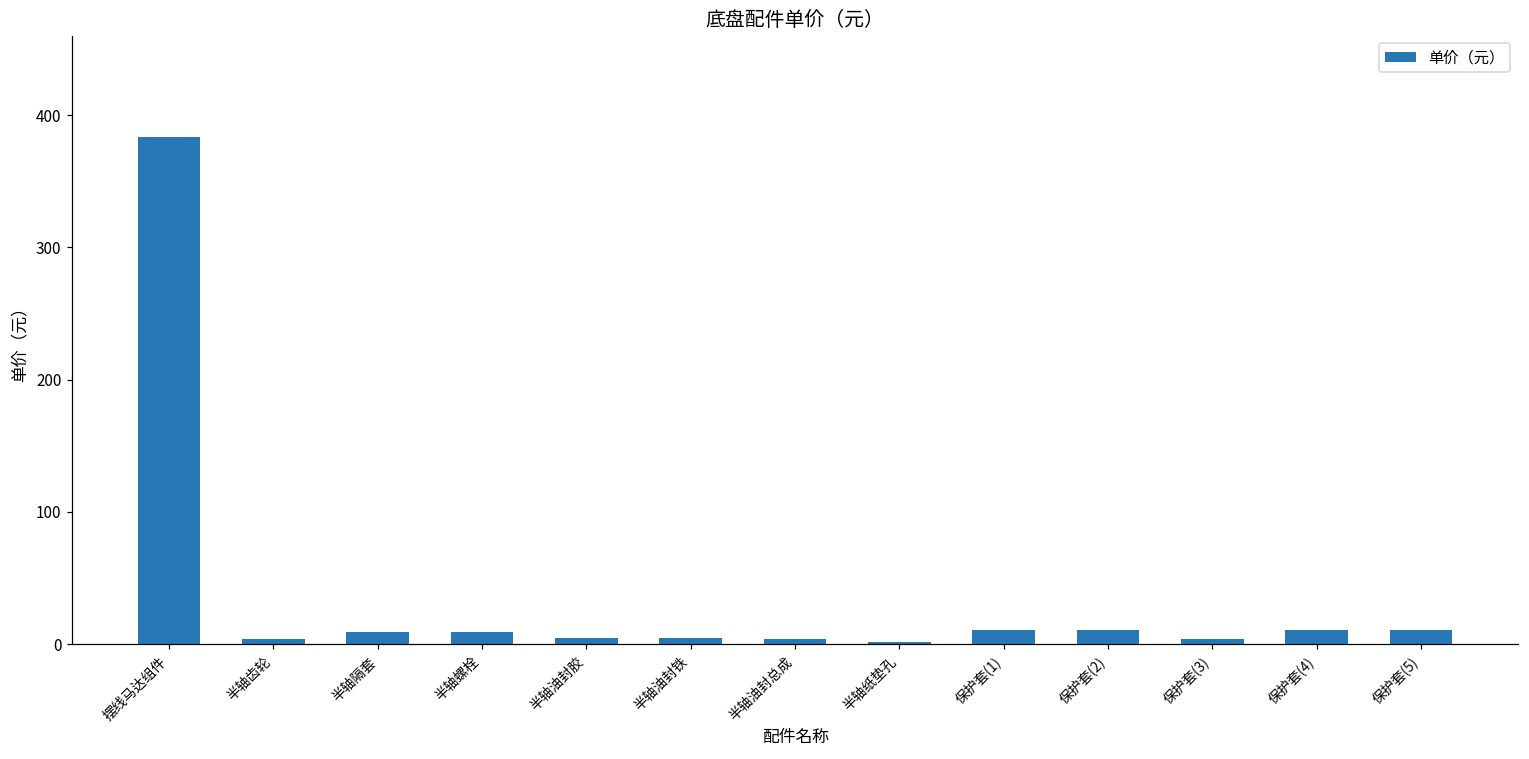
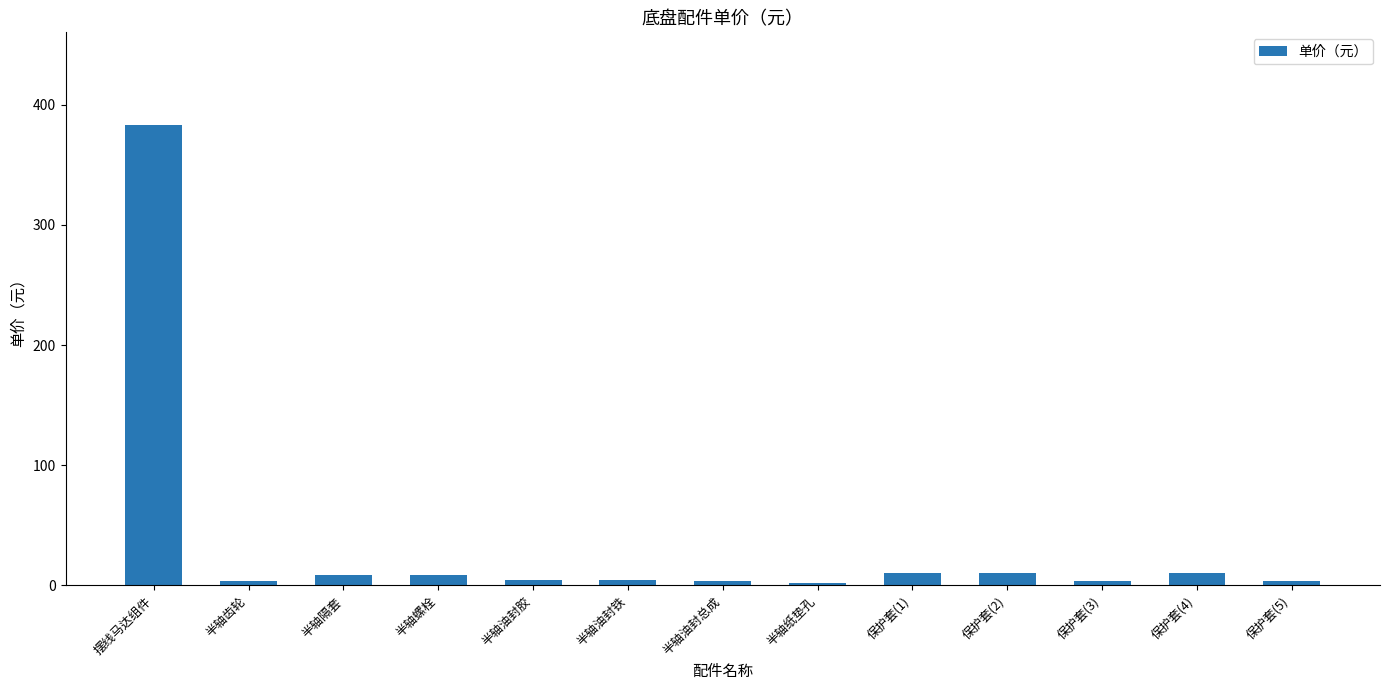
  {
    "摆线马达组件": 383,
    "半轴齿轮": 4,
    "半轴隔套": 9,
    "半轴螺栓": 9,
    "半轴油封胶": 5,
    "半轴油封铁": 5,
    "半轴油封总成": 4,
    "保护套(1)": 11,
    "保护套(2)": 11,
    "保护套(3)": 4,
    "保护套(4)": 11,
-   "保护套(5)": 11
+   "保护套(5)": 4
  }
